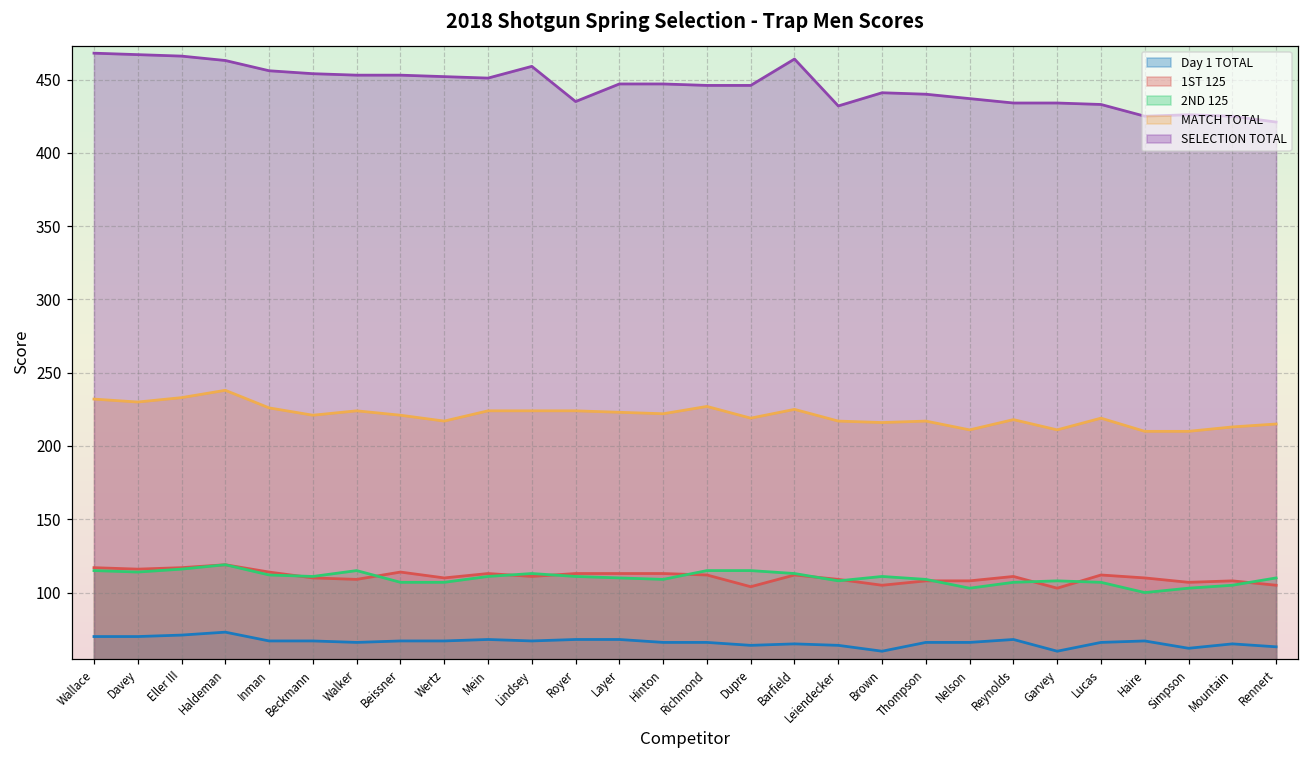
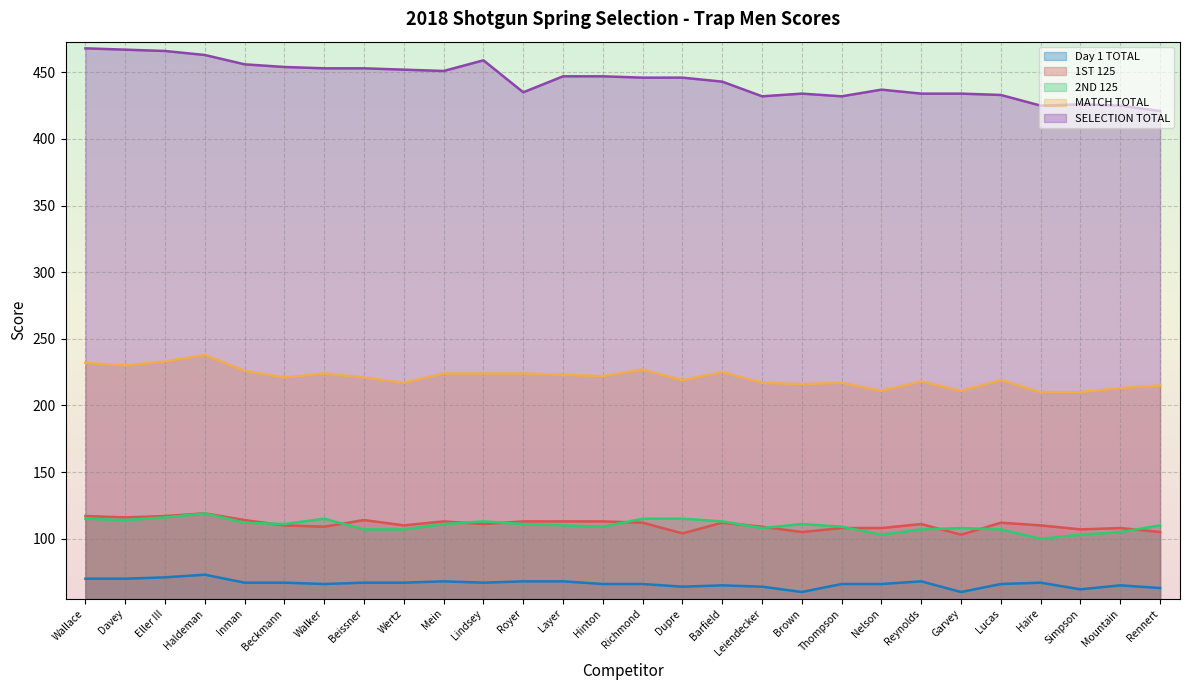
  {
    "SELECTION TOTAL": {
      "Wallace": 468,
      "Davey": 467,
      "Eller III": 466,
      "Haldeman": 463,
      "Inman": 456,
      "Beckmann": 454,
      "Walker": 453,
      "Beissner": 453,
      "Wertz": 452,
      "Mein": 451,
      "Lindsey": 459,
      "Royer": 435,
      "Layer": 447,
      "Hinton": 447,
      "Richmond": 446,
      "Dupre": 446,
-     "Barfield": 464,
+     "Barfield": 443,
      "Leiendecker": 432,
-     "Brown": 441,
-     "Thompson": 440,
+     "Brown": 434,
+     "Thompson": 432,
      "Nelson": 437,
      "Reynolds": 434,
      "Garvey": 434,
      "Lucas": 433
    }
  }
